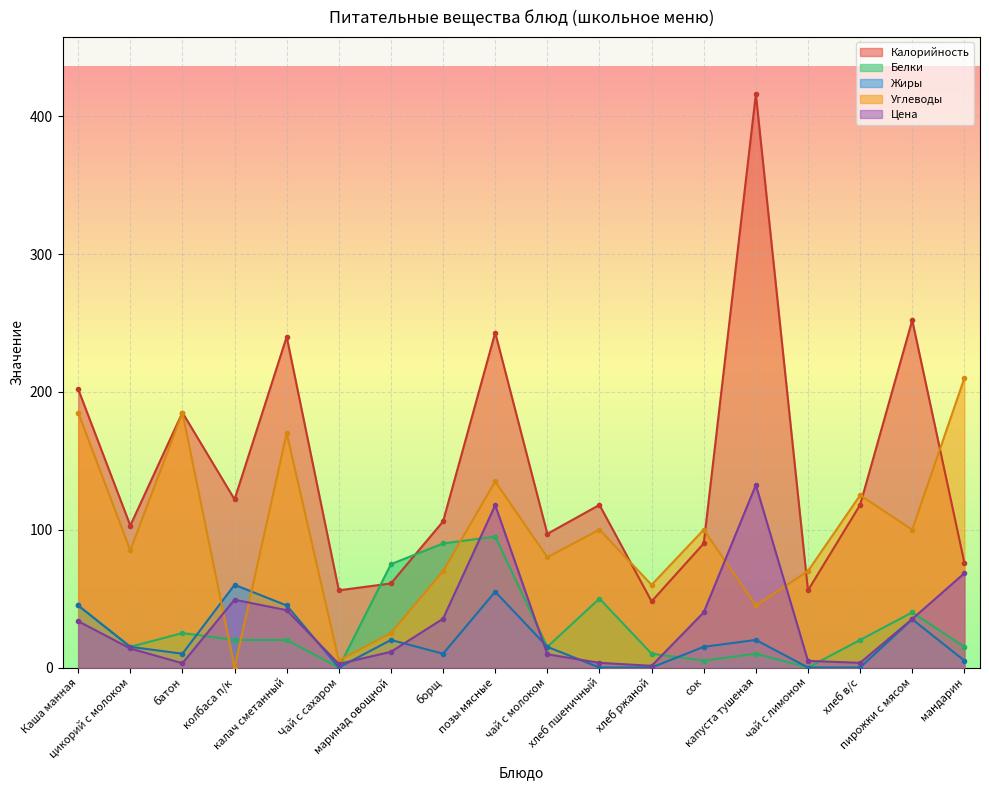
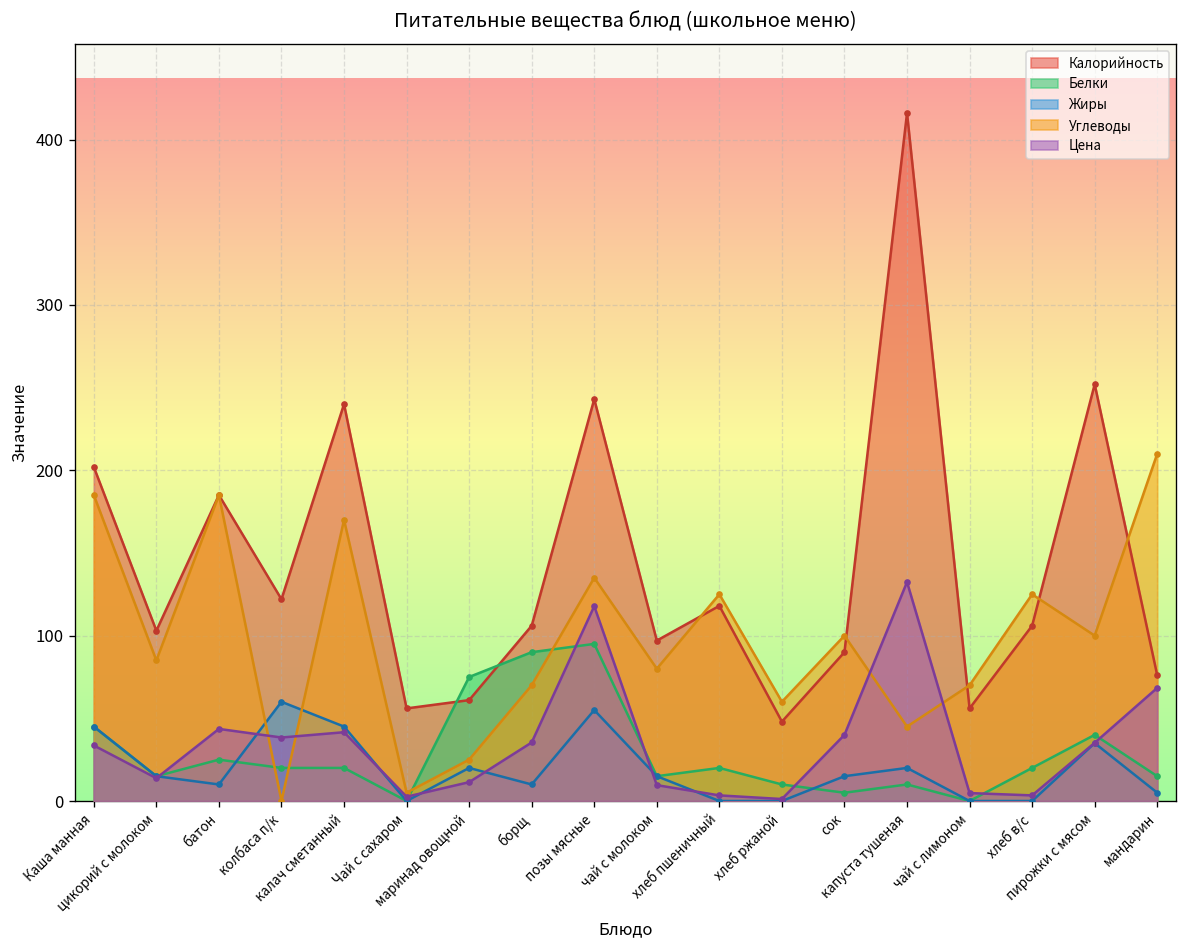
  {
    "Калорийность": {
      "Каша манная": 202,
      "цикорий с молоком": 103,
      "колбаса п/к": 122,
      "калач сметанный": 240,
      "Чай с сахаром": 56,
      "маринад овощной": 61,
      "борщ": 106,
      "позы мясные": 243,
      "чай с молоком": 97,
      "хлеб пшеничный": 118,
      "хлеб ржаной": 48,
      "сок": 90,
      "капуста тушеная": 416,
      "чай с лимоном": 56,
-     "хлеб в/с": 118,
+     "хлеб в/с": 106,
      "пирожки с мясом": 252,
      "мандарин": 76
    },
    "Белки": {
      "батон": 25,
      "колбаса п/к": 20,
      "калач сметанный": 20,
      "маринад овощной": 75,
      "борщ": 90,
      "позы мясные": 95,
-     "хлеб пшеничный": 50,
+     "хлеб пшеничный": 20,
      "хлеб ржаной": 10,
      "сок": 5,
      "капуста тушеная": 10,
      "хлеб в/с": 20,
      "пирожки с мясом": 40,
      "мандарин": 15
    },
    "Жиры": {
      "батон": 10,
      "колбаса п/к": 60,
      "калач сметанный": 45,
      "маринад овощной": 20,
      "борщ": 10,
      "позы мясные": 55,
      "хлеб пшеничный": 0,
      "сок": 15,
      "капуста тушеная": 20,
      "хлеб в/с": 0,
      "мандарин": 5
    },
    "Углеводы": {
      "Каша манная": 185,
      "цикорий с молоком": 85,
      "колбаса п/к": 0,
      "калач сметанный": 170,
      "Чай с сахаром": 5,
      "маринад овощной": 25,
      "борщ": 70,
      "позы мясные": 135,
      "чай с молоком": 80,
-     "хлеб пшеничный": 100,
+     "хлеб пшеничный": 125,
      "хлеб ржаной": 60,
      "сок": 100,
      "капуста тушеная": 45,
      "чай с лимоном": 70,
      "хлеб в/с": 125,
      "пирожки с мясом": 100,
      "мандарин": 210
    },
    "Цена": {
      "Каша манная": 34,
-     "батон": 3,
-     "колбаса п/к": 49,
+     "батон": 44,
+     "колбаса п/к": 38,
      "калач сметанный": 42,
      "Чай с сахаром": 3,
      "маринад овощной": 11,
      "борщ": 35,
      "позы мясные": 118,
      "чай с молоком": 10,
      "хлеб пшеничный": 3,
      "сок": 40,
      "капуста тушеная": 132,
      "чай с лимоном": 5,
      "хлеб в/с": 3,
      "мандарин": 68
    }
  }
